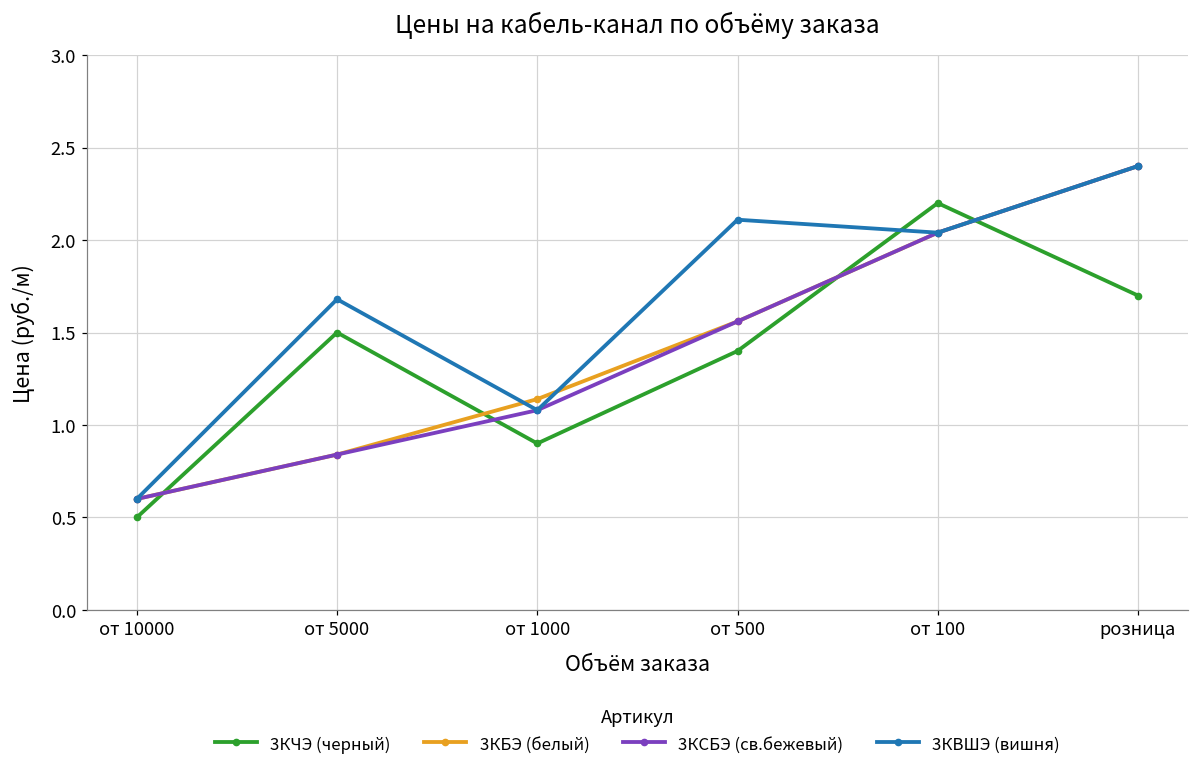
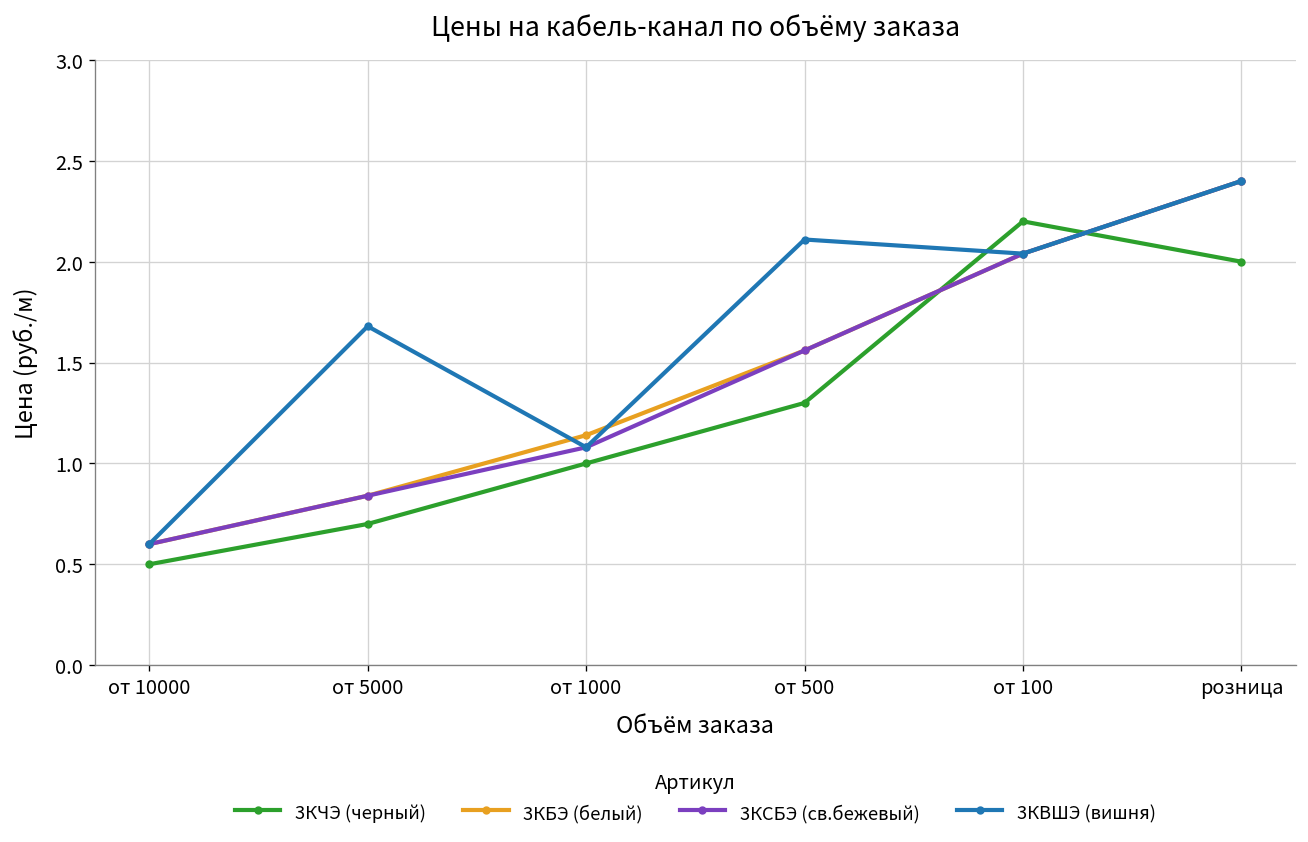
  {
    "3КЧЭ (черный)": {
      "от 10000": 0.5,
-     "от 5000": 1.5,
-     "от 1000": 0.9,
-     "от 500": 1.4,
+     "от 5000": 0.7,
+     "от 1000": 1.0,
+     "от 500": 1.3,
      "от 100": 2.2,
-     "розница": 1.7
+     "розница": 2.0
    },
    "3КБЭ (белый)": {
      "от 1000": 1.14
    },
    "3КВШЭ (вишня)": {
      "от 5000": 1.68,
      "от 500": 2.1
    }
  }
